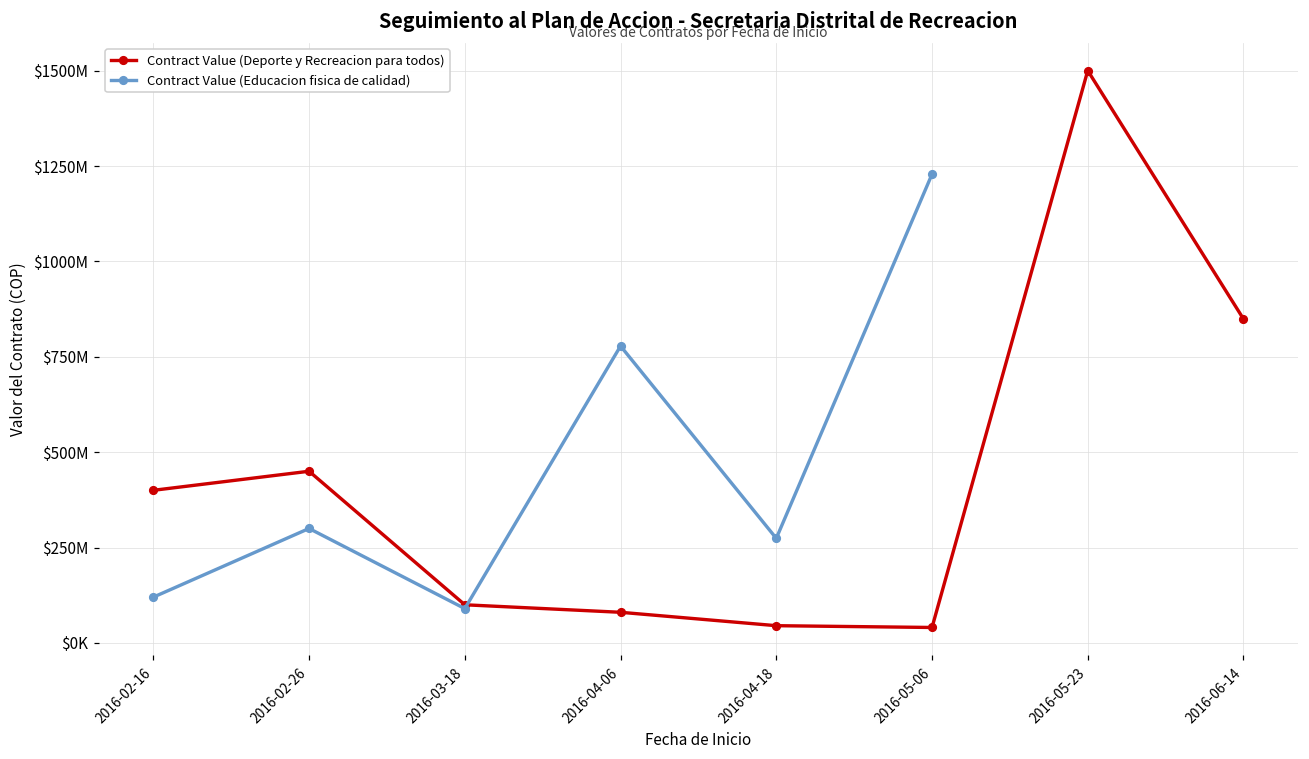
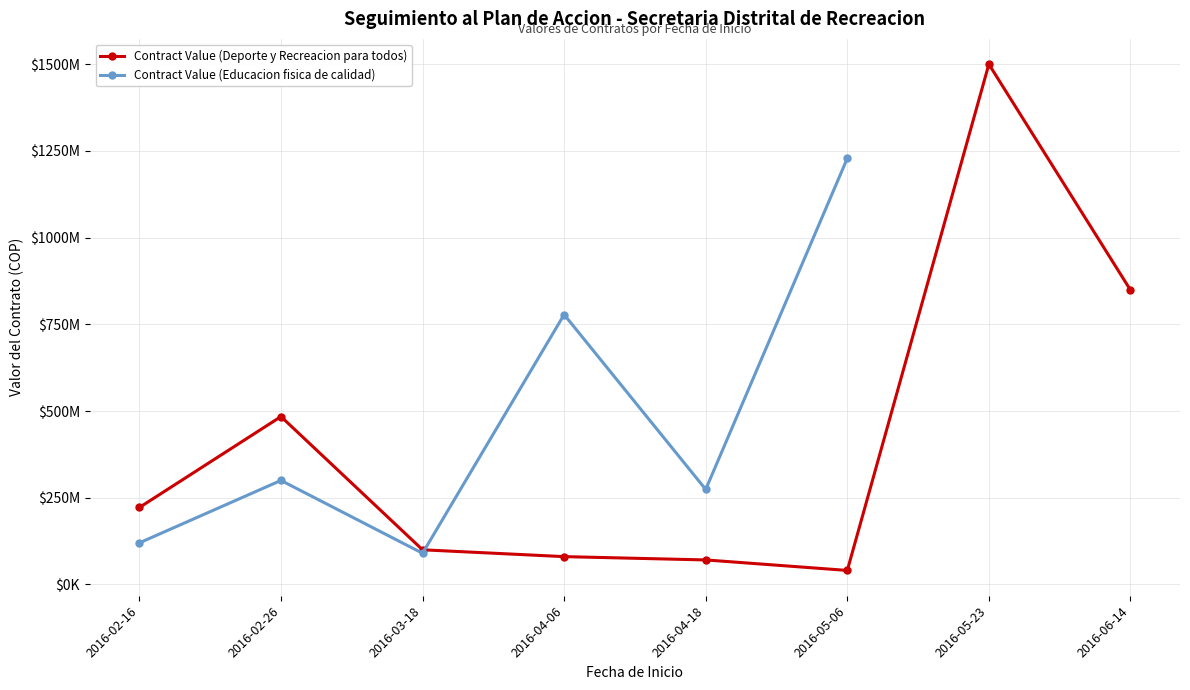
  {
    "Contract Value (Deporte y Recreacion para todos)": {
-     "2016-02-16": "$400000000",
-     "2016-02-26": "$450000000",
+     "2016-02-16": "$220000000",
+     "2016-02-26": "$480000000",
      "2016-03-18": "$100000000",
      "2016-04-06": "$80000000",
-     "2016-04-18": "$50000000",
+     "2016-04-18": "$70000000",
      "2016-05-06": "$40000000",
      "2016-05-23": "$1500000000",
      "2016-06-14": "$850000000"
    },
    "Contract Value (Educacion fisica de calidad)": {
      "2016-02-16": "$120000000",
      "2016-02-26": "$300000000",
      "2016-03-18": "$90000000",
      "2016-04-06": "$780000000",
      "2016-04-18": "$270000000",
      "2016-05-06": "$1230000000"
    }
  }
